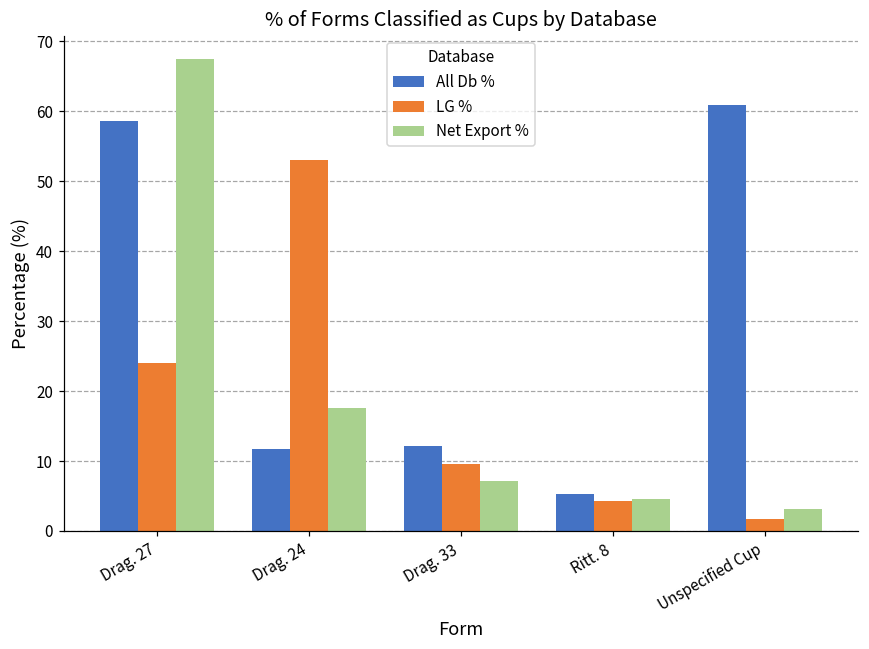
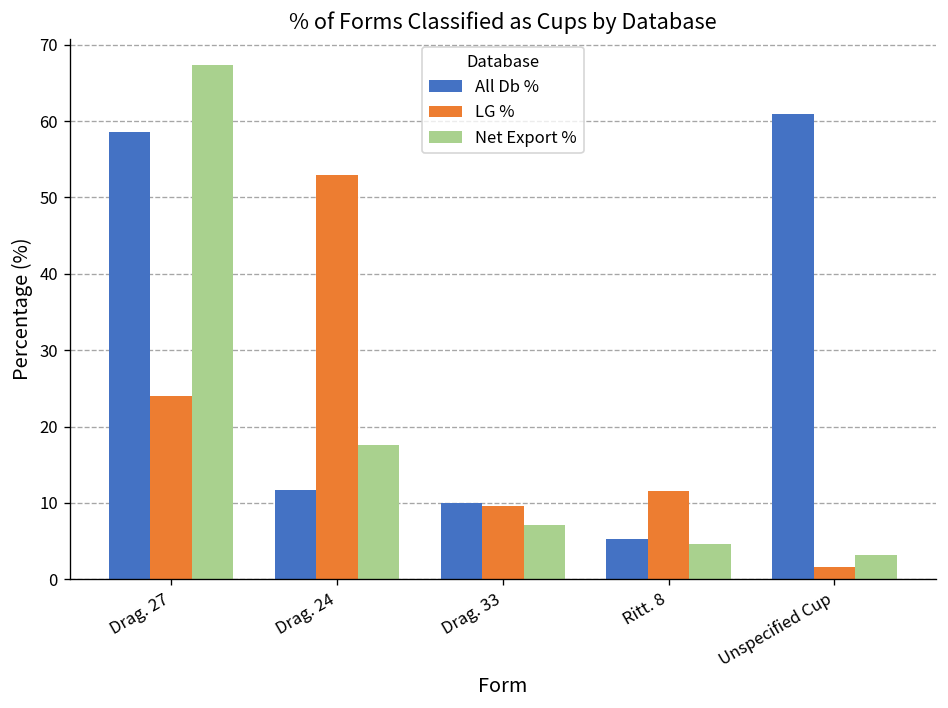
  {
    "All Db %": {
      "Drag. 27": 59,
      "Drag. 24": 12,
-     "Drag. 33": 12,
+     "Drag. 33": 10,
      "Ritt. 8": 5,
      "Unspecified Cup": 61
    },
    "LG %": {
      "Drag. 27": 24,
      "Drag. 24": 53,
      "Drag. 33": 10,
-     "Ritt. 8": 4,
+     "Ritt. 8": 12,
      "Unspecified Cup": 2
    },
    "Net Export %": {
      "Drag. 27": 67,
      "Drag. 24": 18,
      "Drag. 33": 7,
      "Ritt. 8": 5,
      "Unspecified Cup": 3
    }
  }
